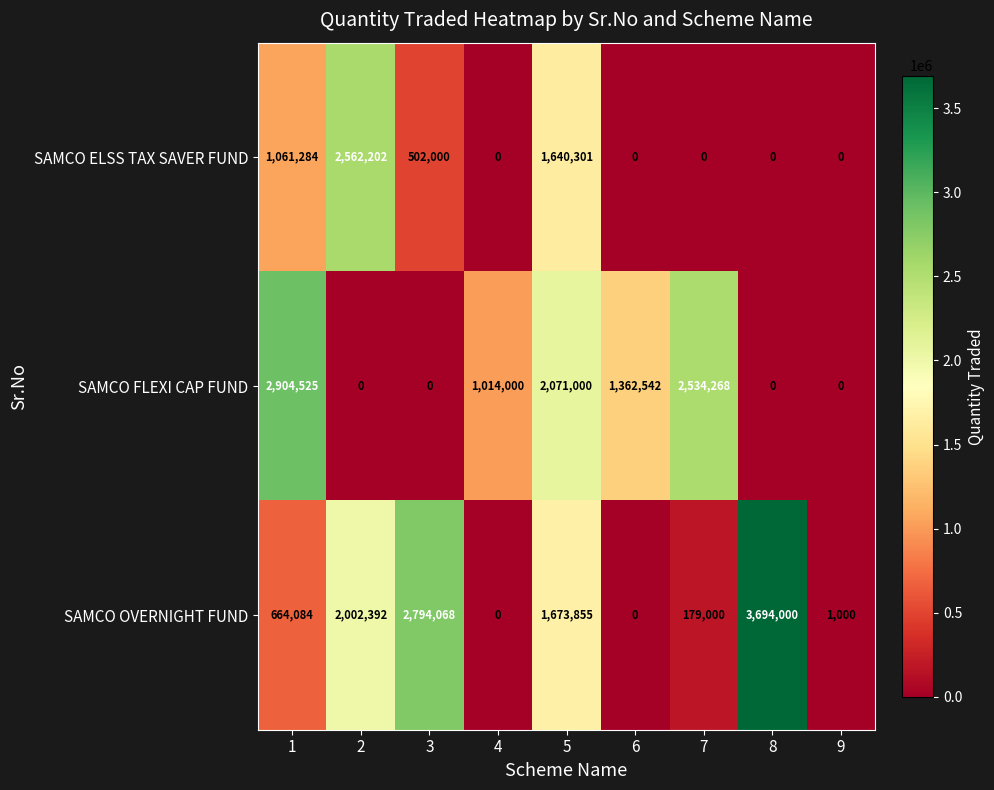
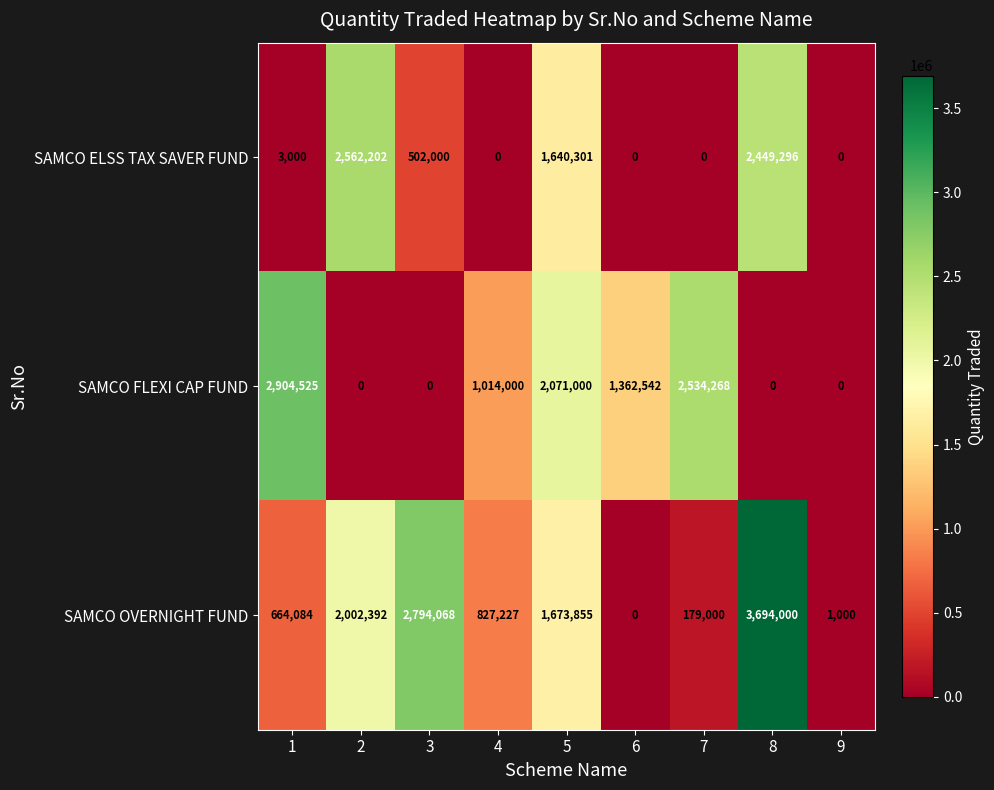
  {
    "SAMCO ELSS TAX SAVER FUND": {
-     "1": "1,061,284",
+     "1": "3,000",
      "2": "2,562,202",
      "3": "502,000",
      "4": "0",
      "5": "1,640,301",
      "6": "0",
      "7": "0",
-     "8": "0",
+     "8": "2,449,296",
      "9": "0"
    },
    "SAMCO FLEXI CAP FUND": {
      "1": "2,904,525",
      "2": "0",
      "3": "0",
      "4": "1,014,000",
      "5": "2,071,000",
      "6": "1,362,542",
      "7": "2,534,268",
      "8": "0",
      "9": "0"
    },
    "SAMCO OVERNIGHT FUND": {
      "1": "664,084",
      "2": "2,002,392",
      "3": "2,794,068",
-     "4": "0",
+     "4": "827,227",
      "5": "1,673,855",
      "6": "0",
      "7": "179,000",
      "8": "3,694,000",
      "9": "1,000"
    }
  }
